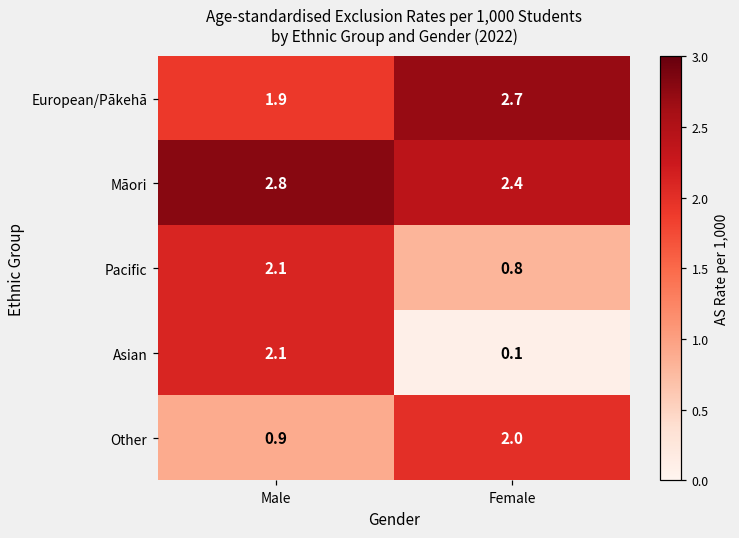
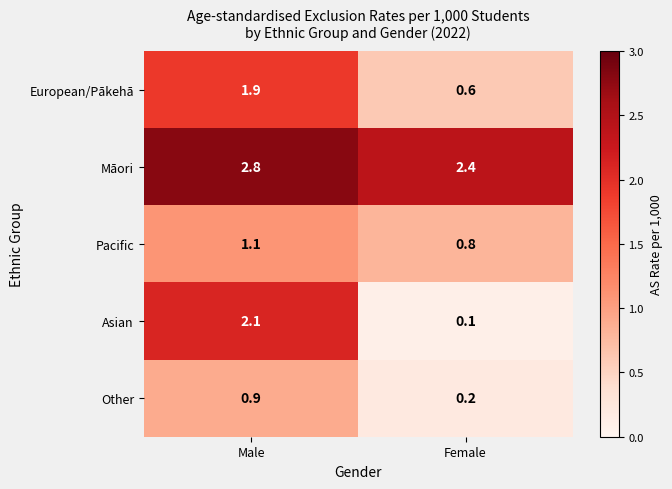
  {
    "European/Pākehā": {
      "Male": 1.9,
-     "Female": 2.7
+     "Female": 0.6
    },
    "Māori": {
      "Male": 2.8,
      "Female": 2.4
    },
    "Pacific": {
-     "Male": 2.1,
+     "Male": 1.1,
      "Female": 0.8
    },
    "Asian": {
      "Male": 2.1,
      "Female": 0.1
    },
    "Other": {
      "Male": 0.9,
-     "Female": 2.0
+     "Female": 0.2
    }
  }
